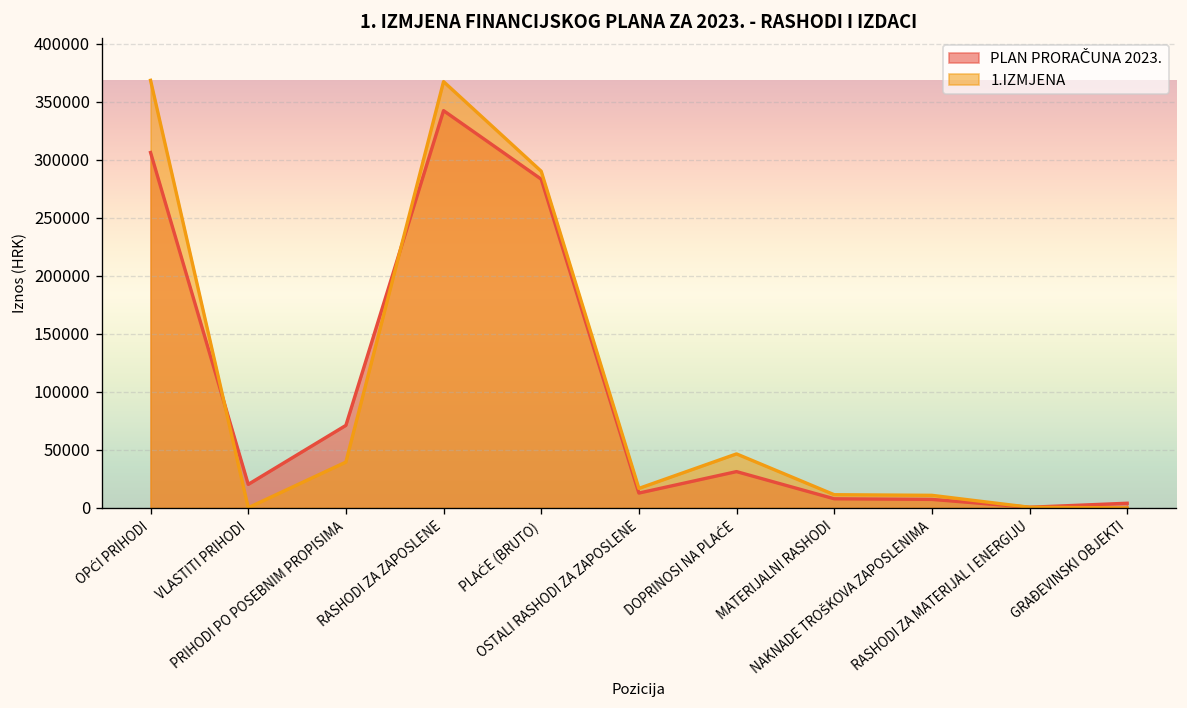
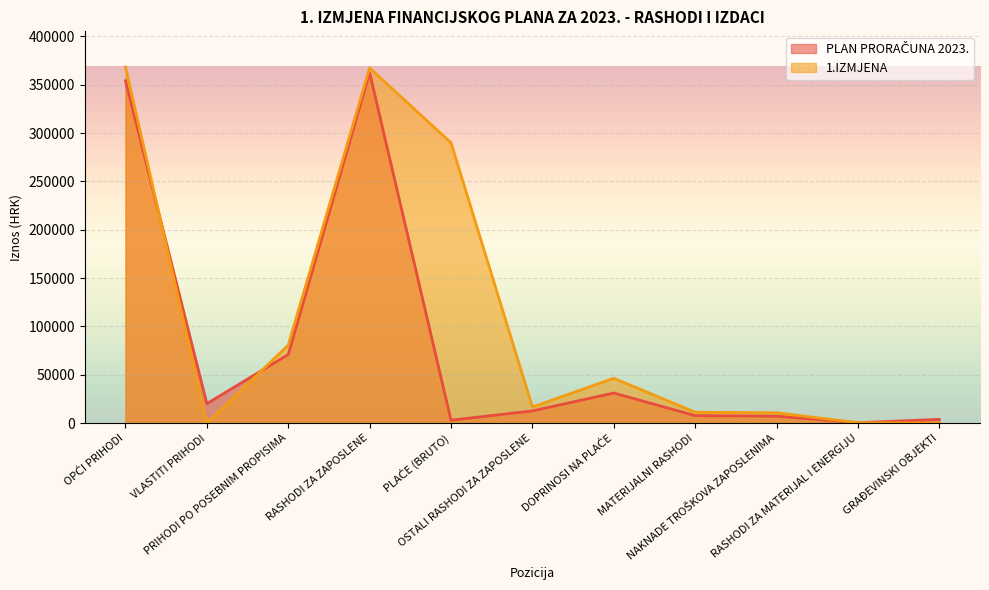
  {
    "PLAN PRORAČUNA 2023.": {
-     "OPĆI PRIHODI": 310000,
+     "OPĆI PRIHODI": 350000,
      "VLASTITI PRIHODI": 20000,
      "PRIHODI PO POSEBNIM PROPISIMA": 70000,
-     "RASHODI ZA ZAPOSLENE": 340000,
-     "PLAĆE (BRUTO)": 280000,
+     "RASHODI ZA ZAPOSLENE": 360000,
+     "PLAĆE (BRUTO)": 0,
      "OSTALI RASHODI ZA ZAPOSLENE": 10000,
      "DOPRINOSI NA PLAĆE": 30000,
      "MATERIJALNI RASHODI": 10000,
      "NAKNADE TROŠKOVA ZAPOSLENIMA": 10000,
      "GRAĐEVINSKI OBJEKTI": 0
    },
    "1.IZMJENA": {
      "OPĆI PRIHODI": 370000,
      "VLASTITI PRIHODI": 0,
-     "PRIHODI PO POSEBNIM PROPISIMA": 40000,
+     "PRIHODI PO POSEBNIM PROPISIMA": 80000,
      "RASHODI ZA ZAPOSLENE": 370000,
      "PLAĆE (BRUTO)": 290000,
      "OSTALI RASHODI ZA ZAPOSLENE": 20000,
      "DOPRINOSI NA PLAĆE": 50000,
      "MATERIJALNI RASHODI": 10000,
      "NAKNADE TROŠKOVA ZAPOSLENIMA": 10000,
      "GRAĐEVINSKI OBJEKTI": 0
    }
  }
